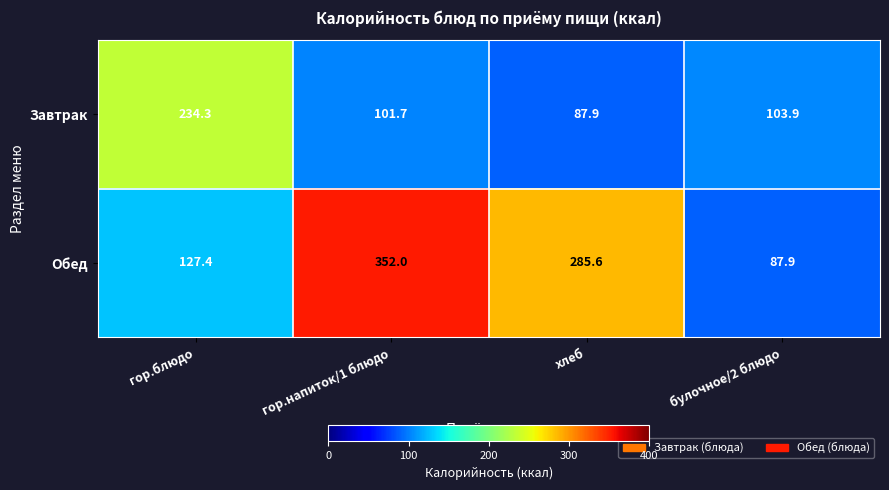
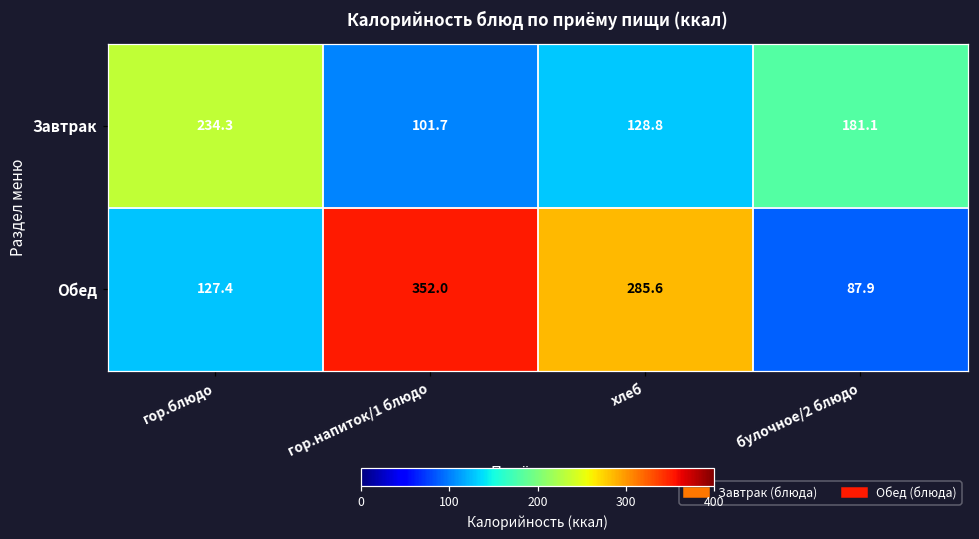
  {
    "Завтрак": {
      "гор.блюдо": 234.3,
      "гор.напиток/1 блюдо": 101.7,
-     "хлеб": 87.9,
-     "булочное/2 блюдо": 103.9
+     "хлеб": 128.8,
+     "булочное/2 блюдо": 181.1
    },
    "Обед": {
      "гор.блюдо": 127.4,
      "гор.напиток/1 блюдо": 352.0,
      "хлеб": 285.6,
      "булочное/2 блюдо": 87.9
    }
  }
